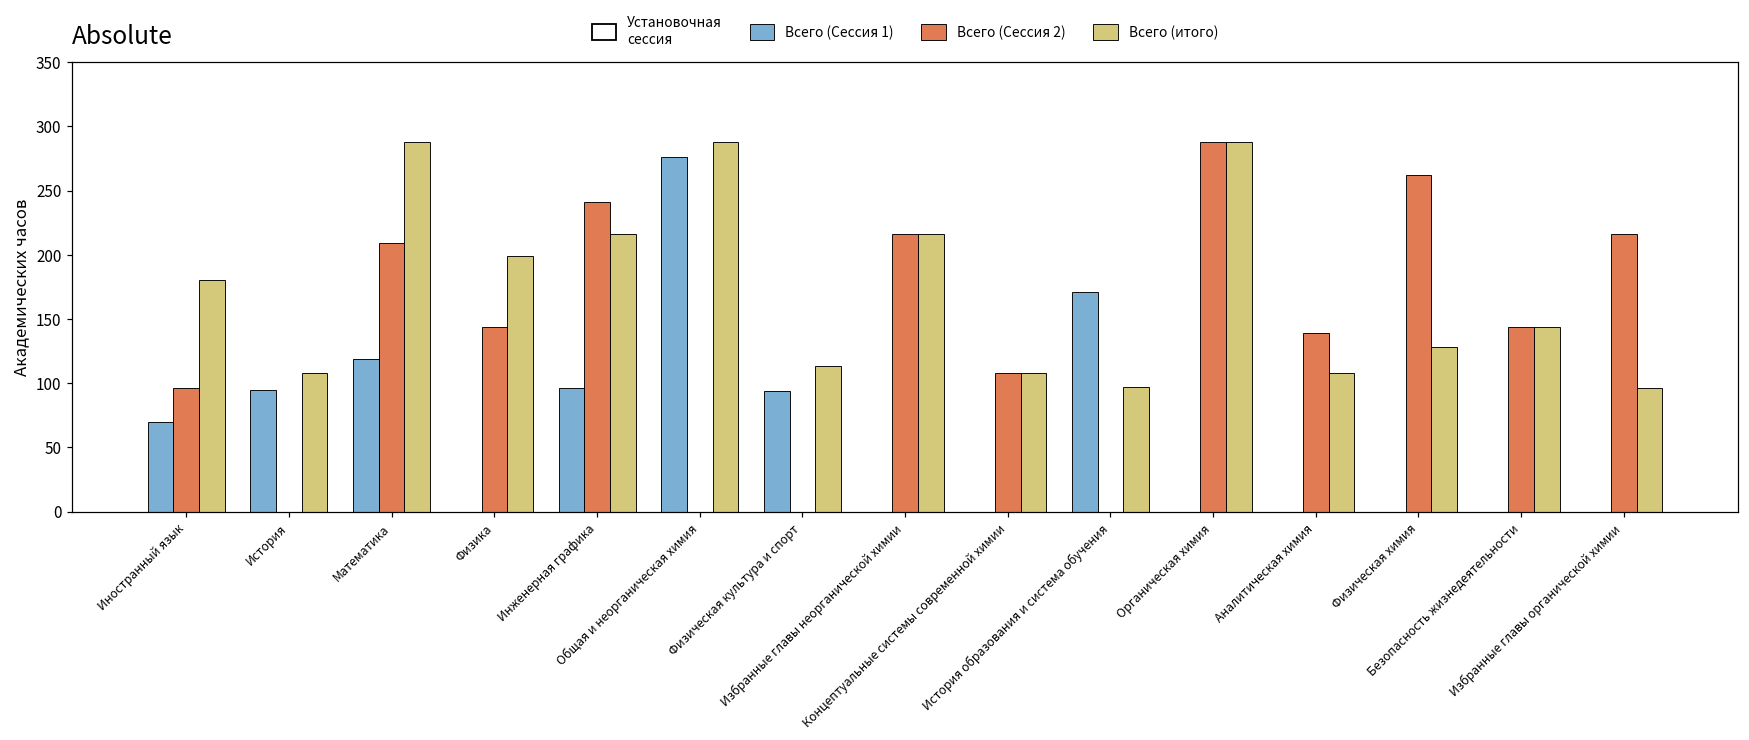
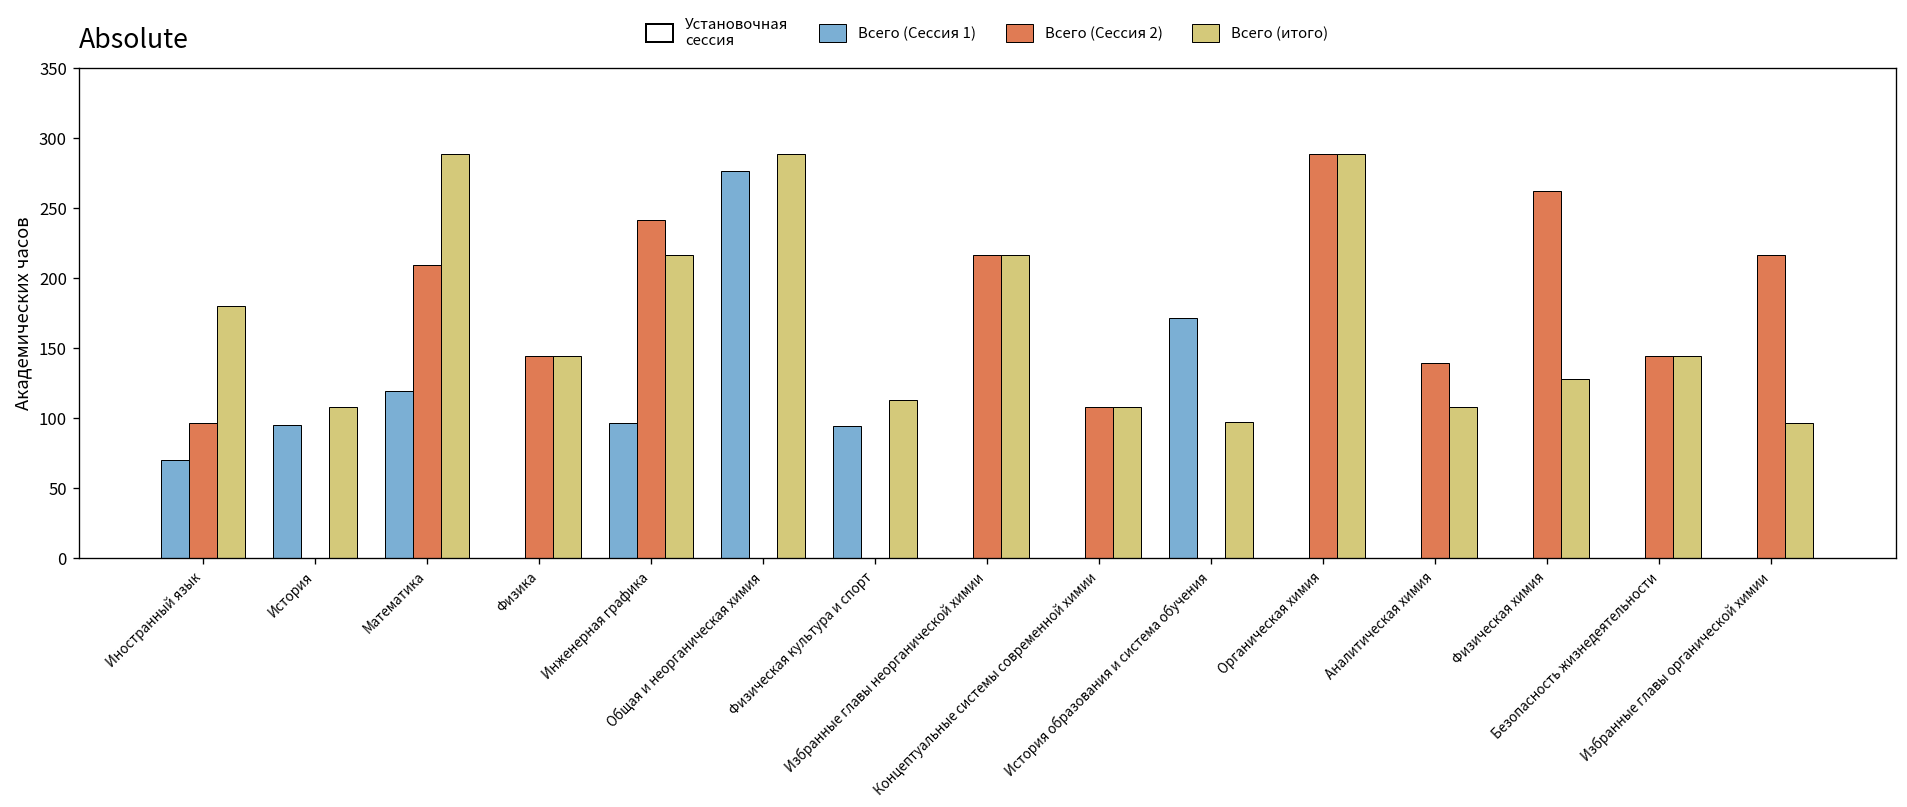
  {
    "Всего (Сессия 1)": {
      "Иностранный язык": 70,
      "История": 95,
      "Математика": 119,
      "Физика": 0,
      "Инженерная графика": 96,
      "Общая и неорганическая химия": 276,
      "Физическая культура и спорт": 94,
      "Избранные главы неорганической химии": 0,
      "Концептуальные системы современной химии": 0,
      "История образования и система обучения": 171,
      "Органическая химия": 0,
      "Аналитическая химия": 0,
      "Физическая химия": 0,
      "Безопасность жизнедеятельности": 0,
      "Избранные главы органической химии": 0
    },
    "Всего (Сессия 2)": {
      "Иностранный язык": 96,
      "История": 0,
      "Математика": 209,
      "Физика": 144,
      "Инженерная графика": 241,
      "Общая и неорганическая химия": 0,
      "Физическая культура и спорт": 0,
      "Избранные главы неорганической химии": 216,
      "Концептуальные системы современной химии": 108,
      "История образования и система обучения": 0,
      "Органическая химия": 288,
      "Аналитическая химия": 139,
      "Физическая химия": 262,
      "Безопасность жизнедеятельности": 144,
      "Избранные главы органической химии": 216
    },
    "Всего (итого)": {
      "Иностранный язык": 180,
      "История": 108,
      "Математика": 288,
-     "Физика": 199,
+     "Физика": 144,
      "Инженерная графика": 216,
      "Общая и неорганическая химия": 288,
      "Физическая культура и спорт": 113,
      "Избранные главы неорганической химии": 216,
      "Концептуальные системы современной химии": 108,
      "История образования и система обучения": 97,
      "Органическая химия": 288,
      "Аналитическая химия": 108,
      "Физическая химия": 128,
      "Безопасность жизнедеятельности": 144,
      "Избранные главы органической химии": 96
    }
  }
